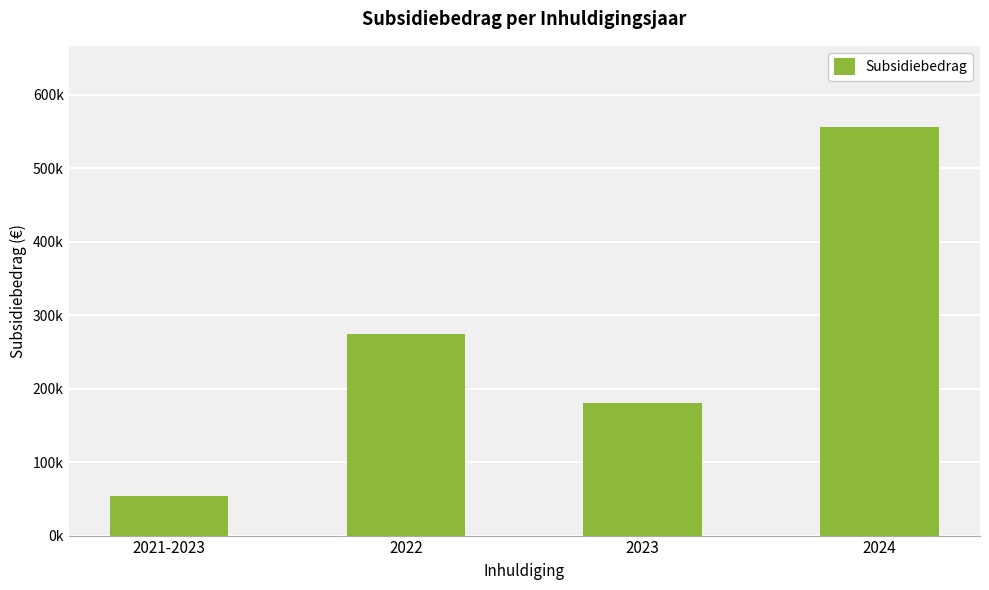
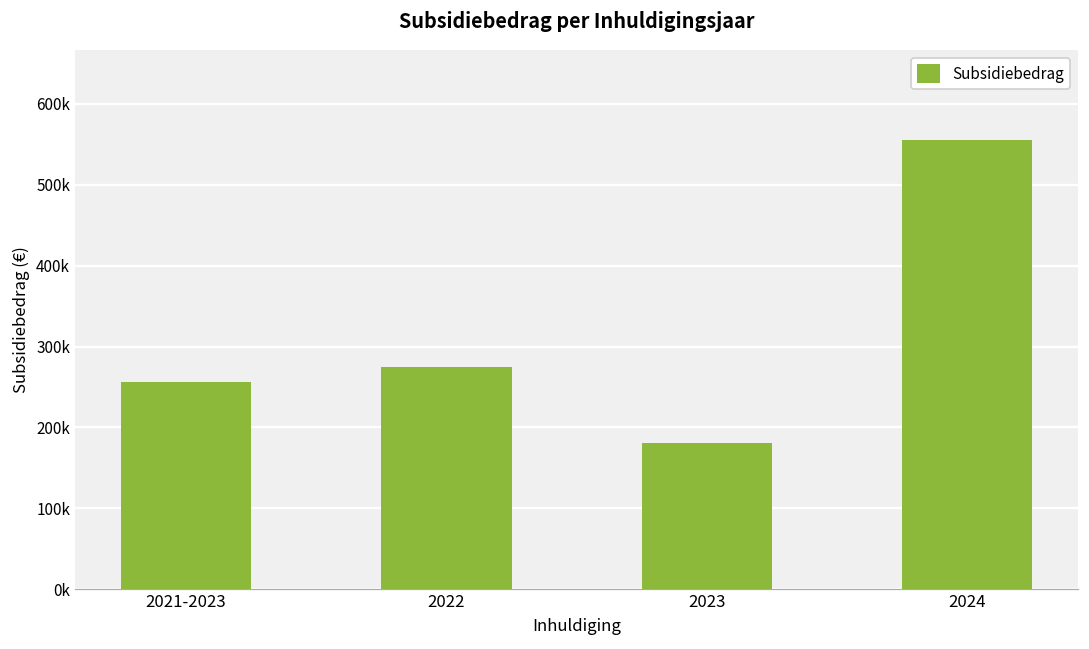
  {
-   "2021-2023": 50000,
+   "2021-2023": 260000,
    "2022": 270000,
    "2023": 180000,
    "2024": 560000
  }
